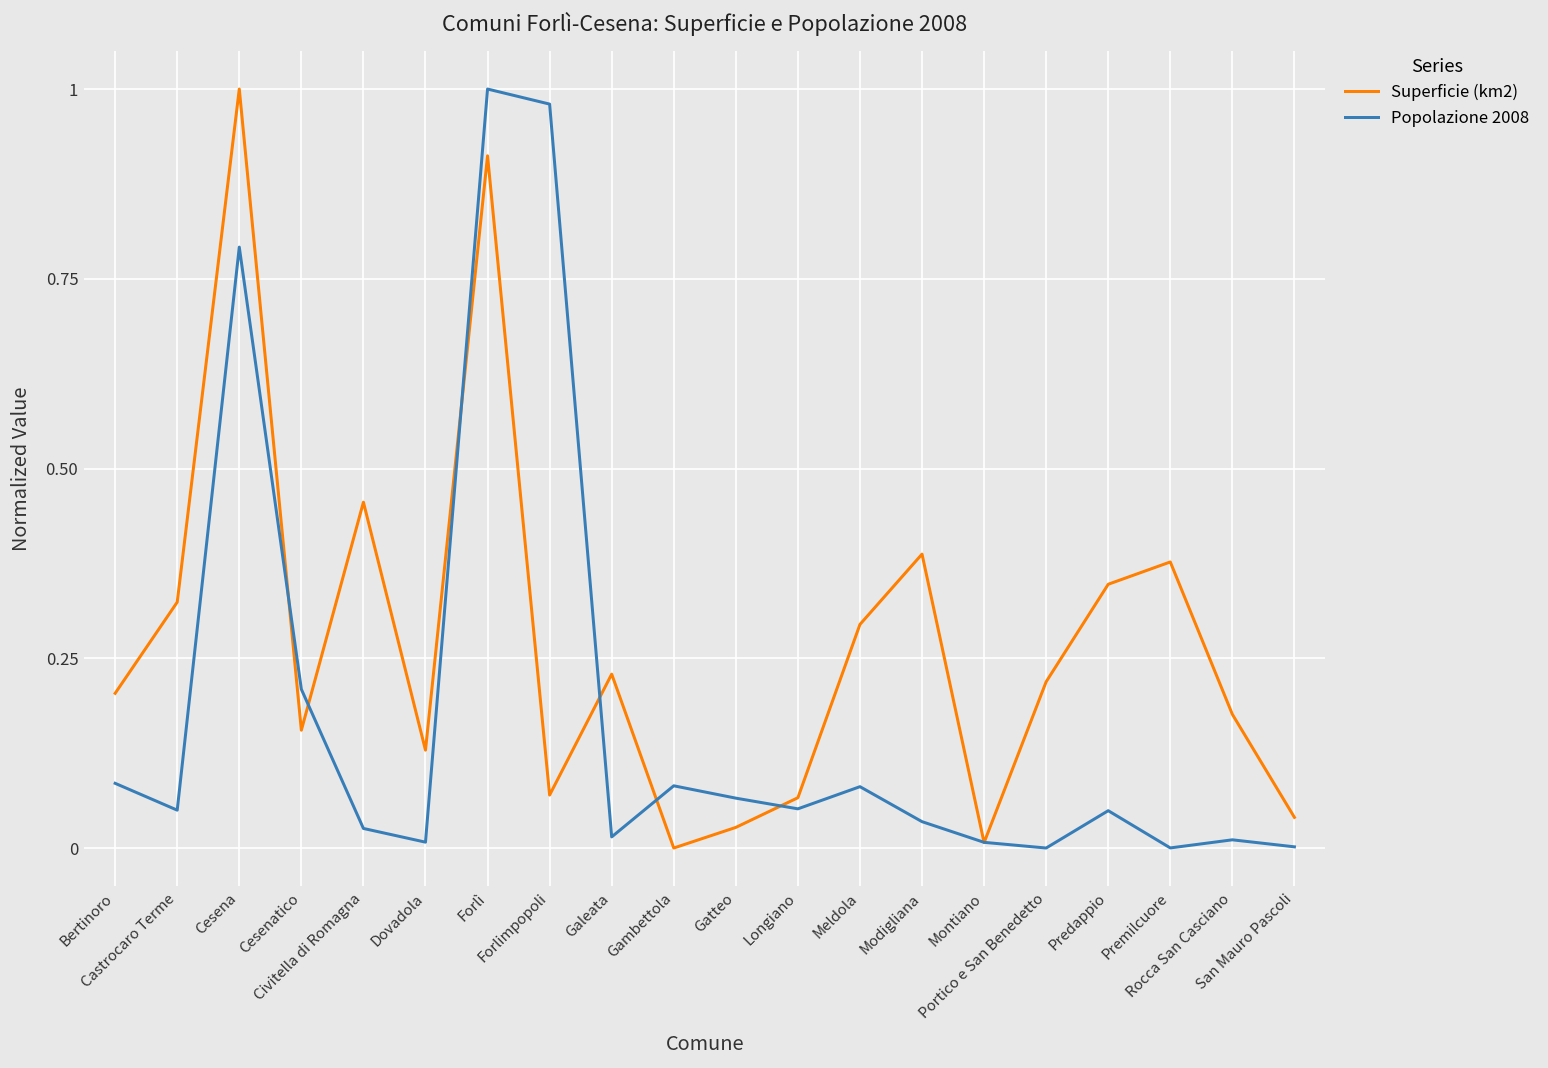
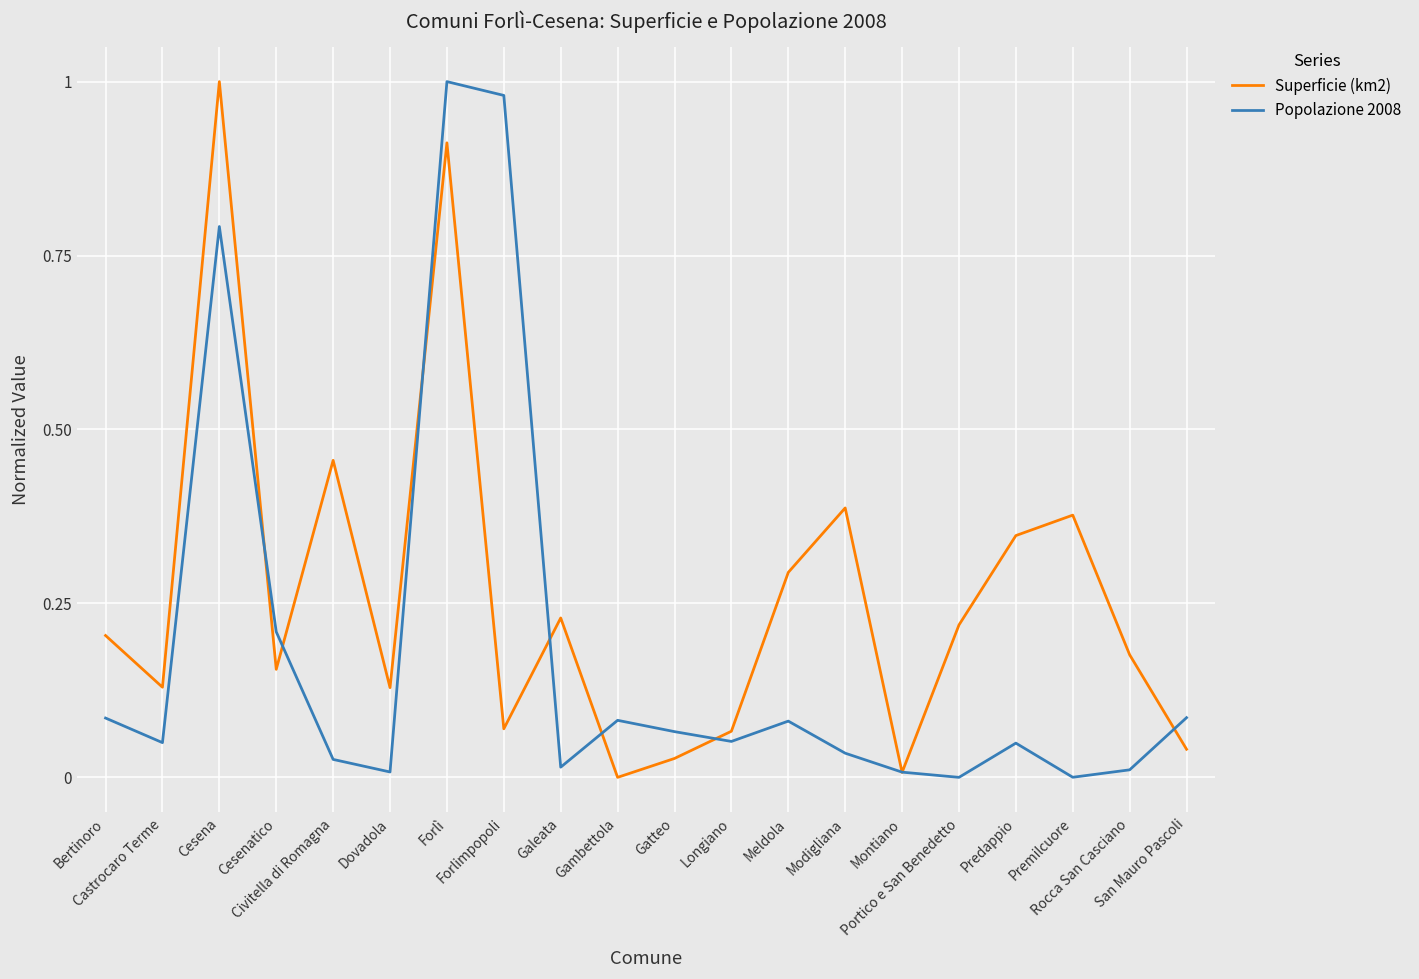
  {
    "Superficie (km2)": {
      "Bertinoro": 0.20,
-     "Castrocaro Terme": 0.32,
+     "Castrocaro Terme": 0.13,
      "Cesena": 1.00,
      "Cesenatico": 0.16,
      "Civitella di Romagna": 0.46,
      "Dovadola": 0.13,
      "Forlì": 0.91,
      "Forlimpopoli": 0.07,
      "Galeata": 0.23,
      "Gambettola": 0.00,
      "Gatteo": 0.03,
      "Longiano": 0.07,
      "Meldola": 0.29,
      "Modigliana": 0.39,
      "Portico e San Benedetto": 0.22,
      "Predappio": 0.35,
      "Premilcuore": 0.38,
      "Rocca San Casciano": 0.18,
      "San Mauro Pascoli": 0.04
    },
    "Popolazione 2008": {
      "Bertinoro": 0.09,
      "Castrocaro Terme": 0.05,
      "Cesena": 0.79,
      "Cesenatico": 0.21,
      "Civitella di Romagna": 0.03,
      "Dovadola": 0.01,
      "Forlì": 1.00,
      "Forlimpopoli": 0.98,
      "Galeata": 0.01,
      "Gambettola": 0.08,
      "Gatteo": 0.07,
      "Longiano": 0.05,
      "Meldola": 0.08,
      "Modigliana": 0.03,
      "Portico e San Benedetto": 0.00,
      "Predappio": 0.05,
      "Premilcuore": 0.00,
      "Rocca San Casciano": 0.01,
-     "San Mauro Pascoli": 0.00
+     "San Mauro Pascoli": 0.09
    }
  }
